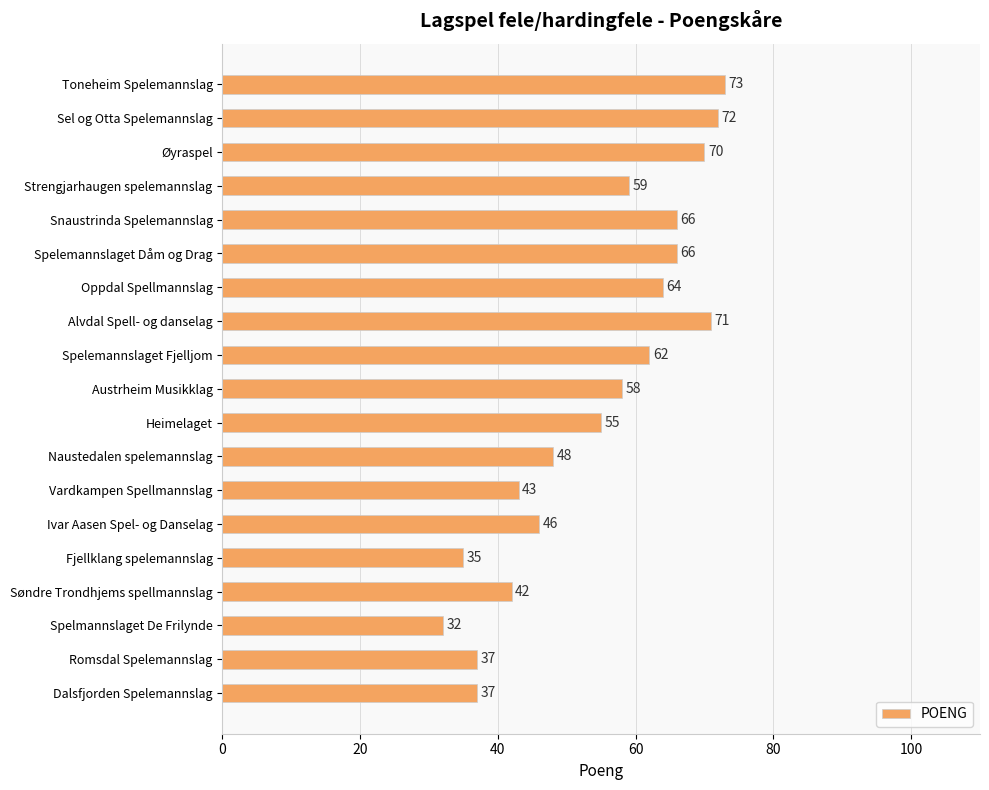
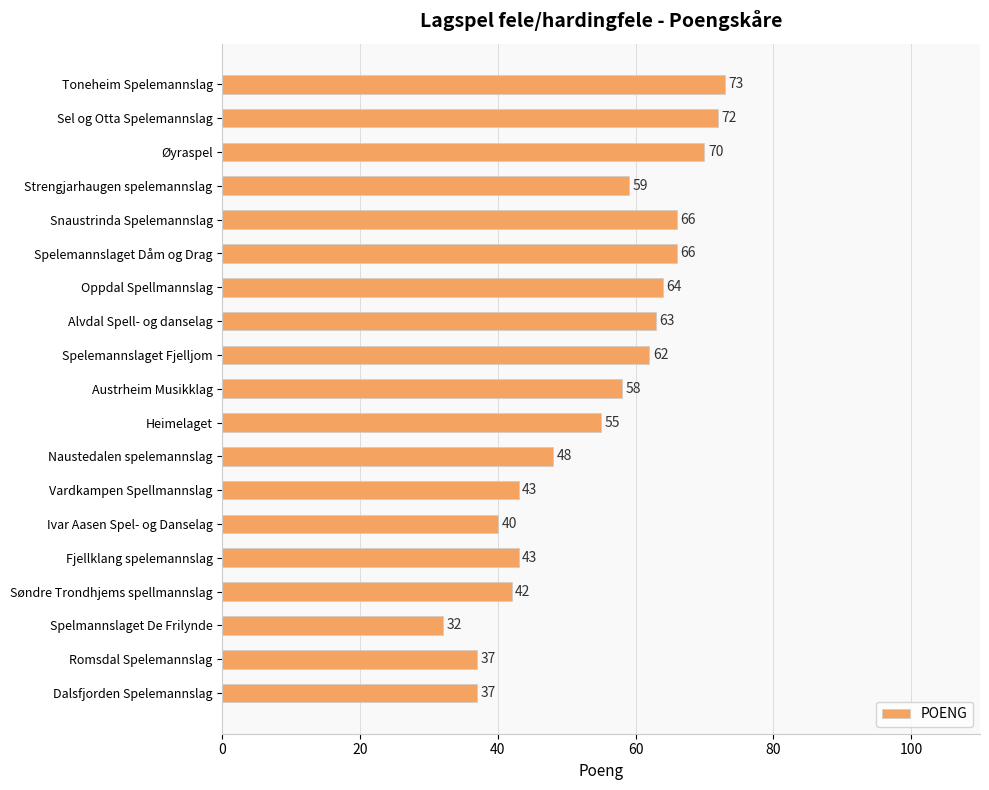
  {
    "Toneheim Spelemannslag": 73,
    "Sel og Otta Spelemannslag": 72,
    "Øyraspel": 70,
    "Strengjarhaugen spelemannslag": 59,
    "Snaustrinda Spelemannslag": 66,
    "Spelemannslaget Dåm og Drag": 66,
    "Oppdal Spellmannslag": 64,
-   "Alvdal Spell- og danselag": 71,
+   "Alvdal Spell- og danselag": 63,
    "Spelemannslaget Fjelljom": 62,
    "Austrheim Musikklag": 58,
    "Heimelaget": 55,
    "Naustedalen spelemannslag": 48,
    "Vardkampen Spellmannslag": 43,
-   "Ivar Aasen Spel- og Danselag": 46,
-   "Fjellklang spelemannslag": 35,
+   "Ivar Aasen Spel- og Danselag": 40,
+   "Fjellklang spelemannslag": 43,
    "Søndre Trondhjems spellmannslag": 42,
    "Spelmannslaget De Frilynde": 32,
    "Romsdal Spelemannslag": 37,
    "Dalsfjorden Spelemannslag": 37
  }
